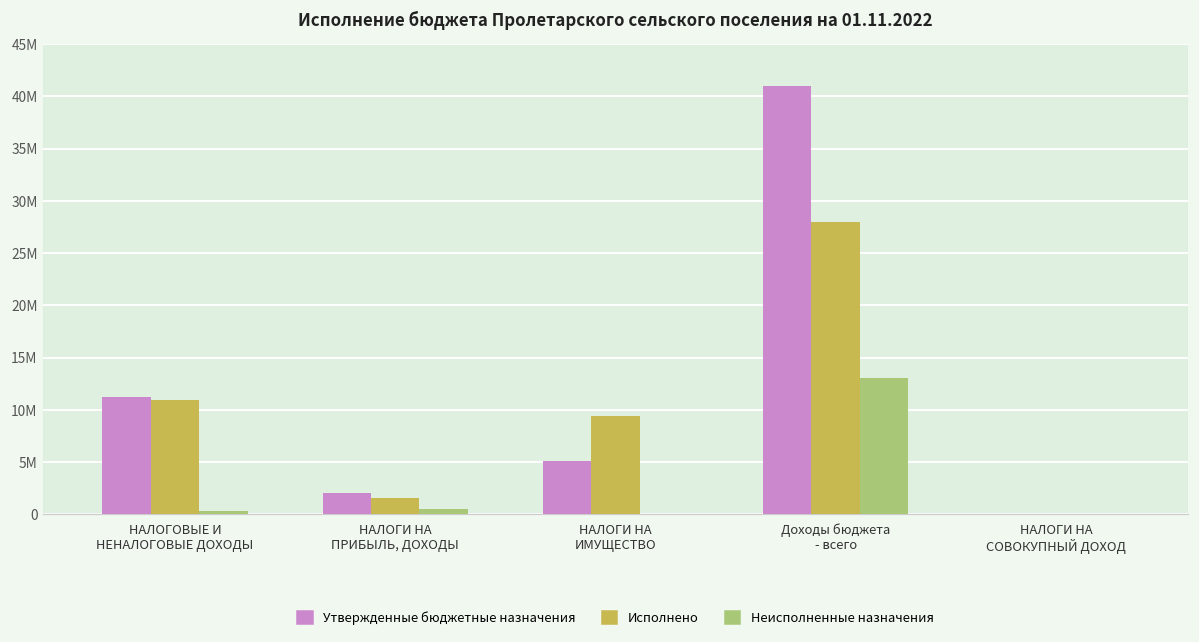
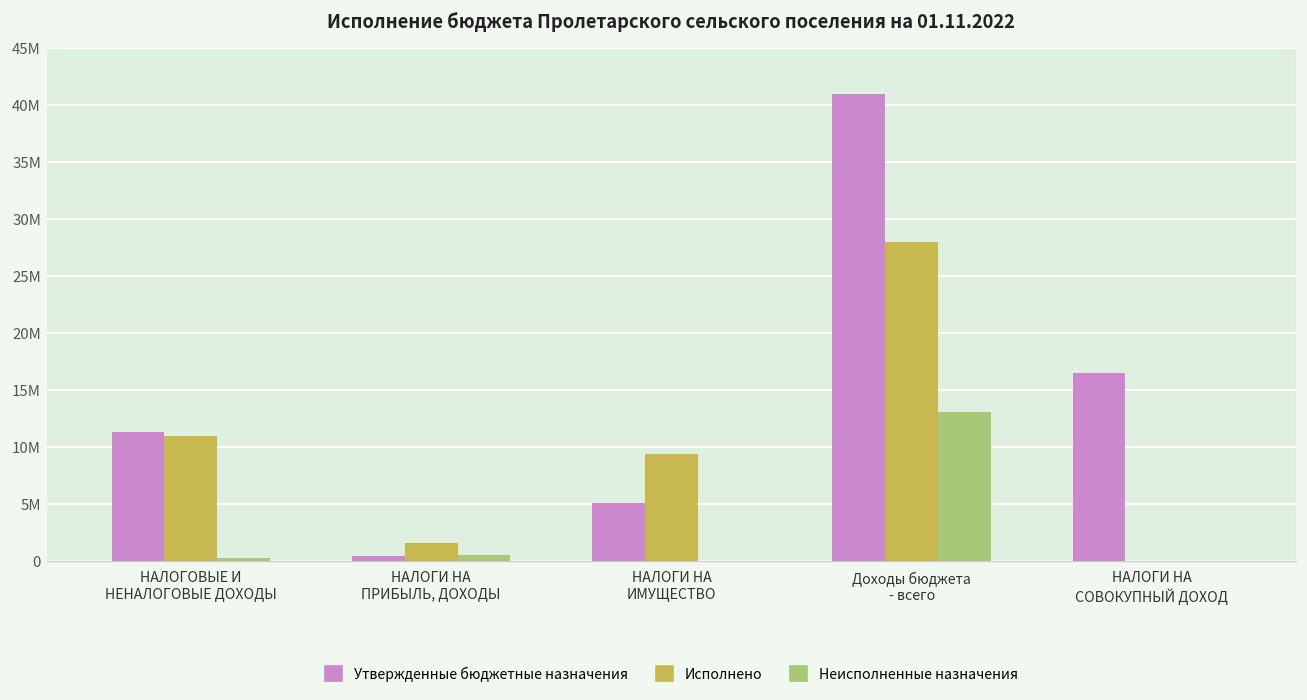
  {
    "Утвержденные бюджетные назначения": {
      "НАЛОГОВЫЕ И НЕНАЛОГОВЫЕ ДОХОДЫ": "11М",
-     "НАЛОГИ НА ПРИБЫЛЬ, ДОХОДЫ": "2М",
+     "НАЛОГИ НА ПРИБЫЛЬ, ДОХОДЫ": "0М",
      "НАЛОГИ НА ИМУЩЕСТВО": "5М",
      "Доходы бюджета - всего": "41М",
-     "НАЛОГИ НА СОВОКУПНЫЙ ДОХОД": "0М"
+     "НАЛОГИ НА СОВОКУПНЫЙ ДОХОД": "16М"
    }
  }
